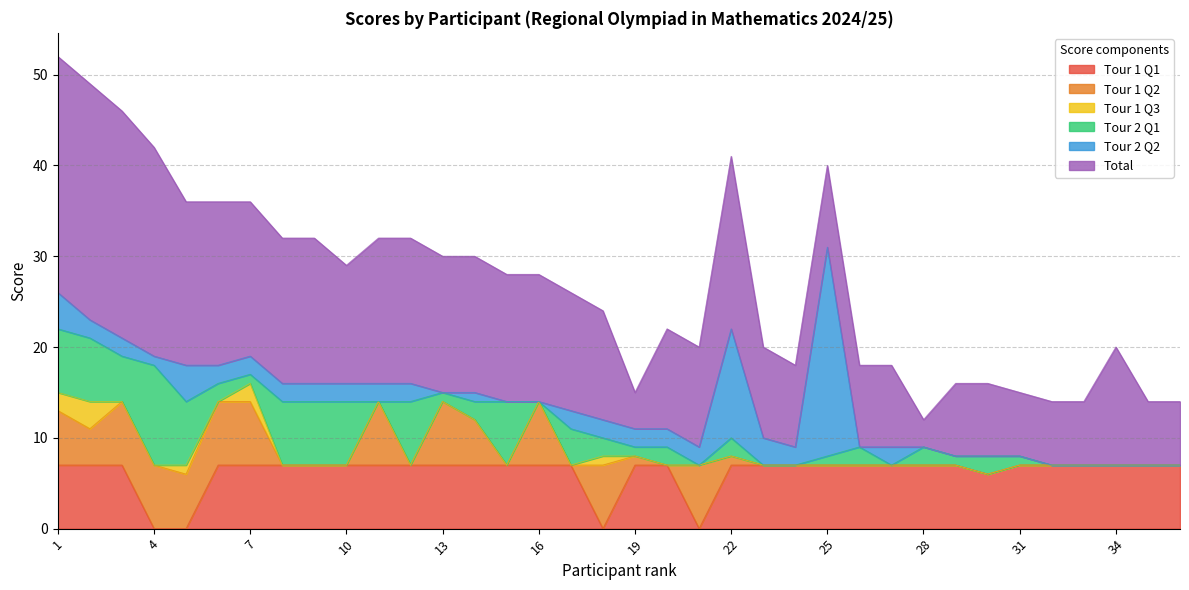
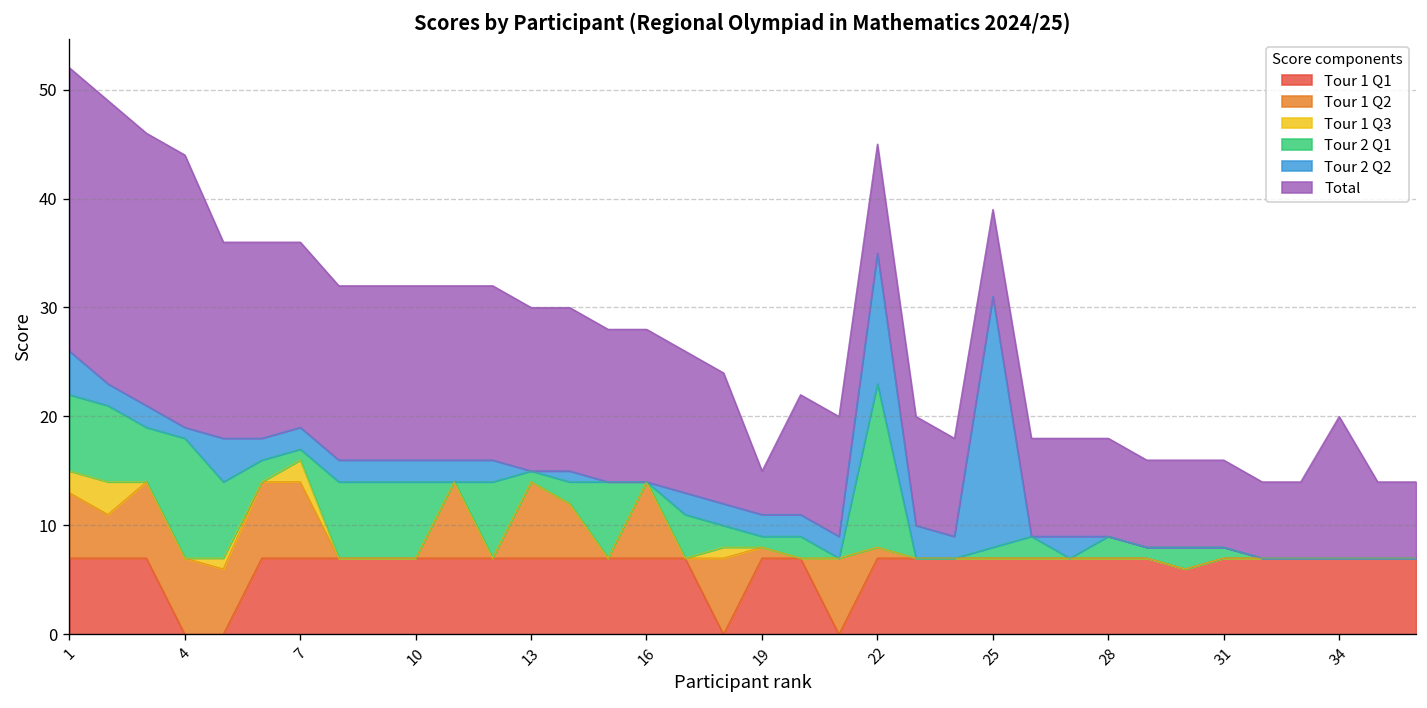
  {
    "Tour 1 Q3": {
      "1": 15,
      "7": 16
    },
    "Tour 2 Q1": {
      "1": 7,
      "4": 11,
      "7": 1,
      "10": 7,
      "19": 1,
-     "22": 2,
+     "22": 15,
      "25": 1
    },
    "Tour 2 Q2": {
      "1": 4,
      "4": 1,
      "7": 2,
      "10": 2,
      "19": 2,
      "22": 12,
      "25": 23
    },
    "Total": {
      "1": 26,
-     "4": 23,
+     "4": 25,
      "7": 17,
-     "10": 13,
+     "10": 16,
      "13": 15,
      "16": 14,
      "19": 4,
-     "22": 19,
-     "25": 9,
-     "28": 3,
-     "31": 7,
+     "22": 10,
+     "25": 8,
+     "28": 9,
+     "31": 8,
      "34": 13
    }
  }
